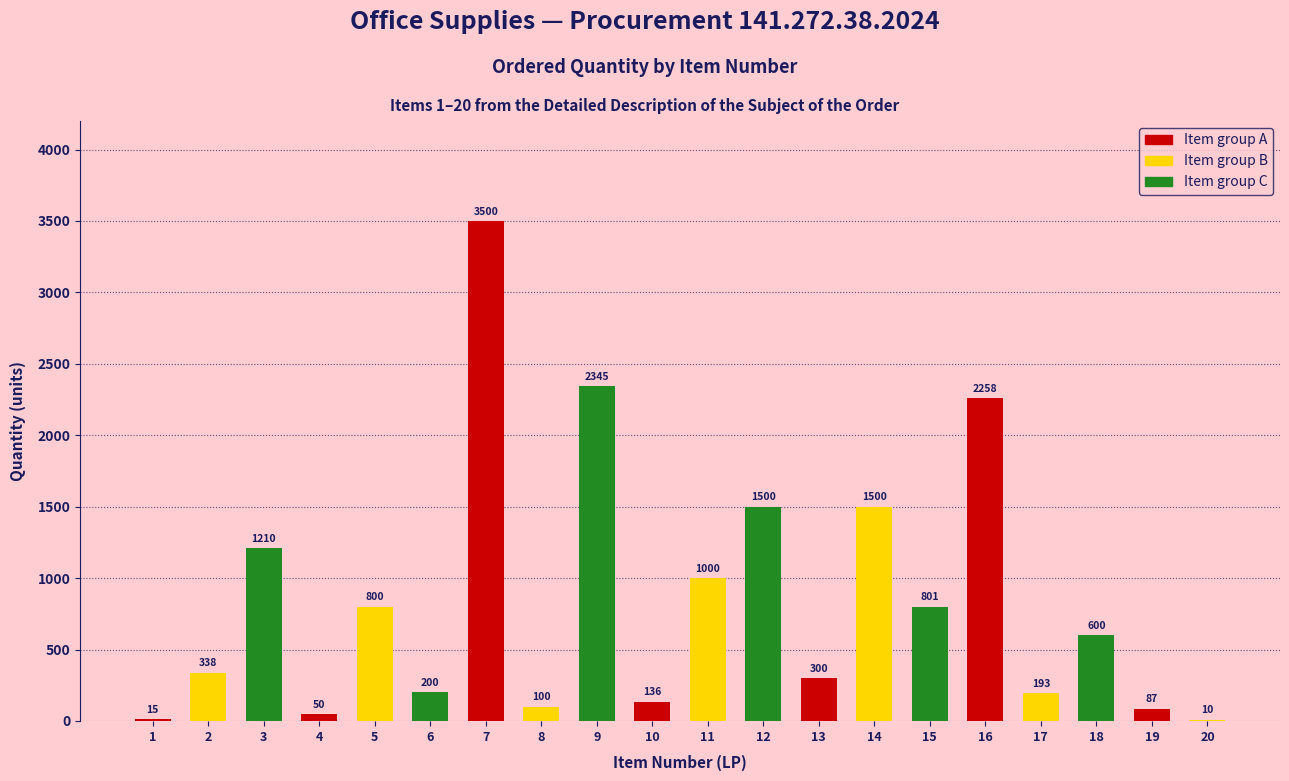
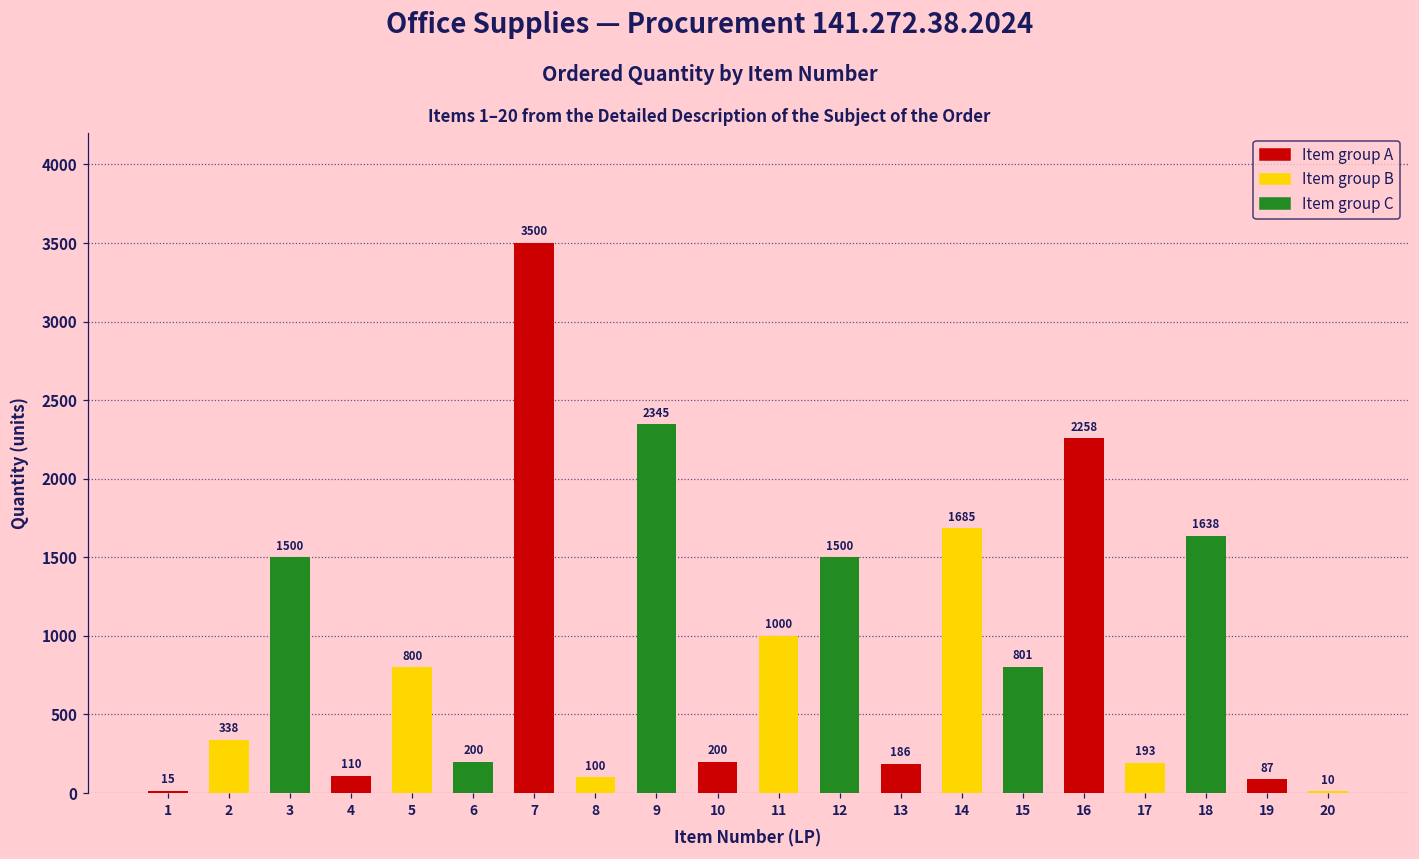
  {
    "1": 15,
    "2": 338,
-   "3": 1210,
-   "4": 50,
+   "3": 1500,
+   "4": 110,
    "5": 800,
    "6": 200,
    "7": 3500,
    "8": 100,
    "9": 2345,
-   "10": 136,
+   "10": 200,
    "11": 1000,
    "12": 1500,
-   "13": 300,
-   "14": 1500,
+   "13": 186,
+   "14": 1685,
    "15": 801,
    "16": 2258,
    "17": 193,
-   "18": 600,
+   "18": 1638,
    "19": 87,
    "20": 10
  }
